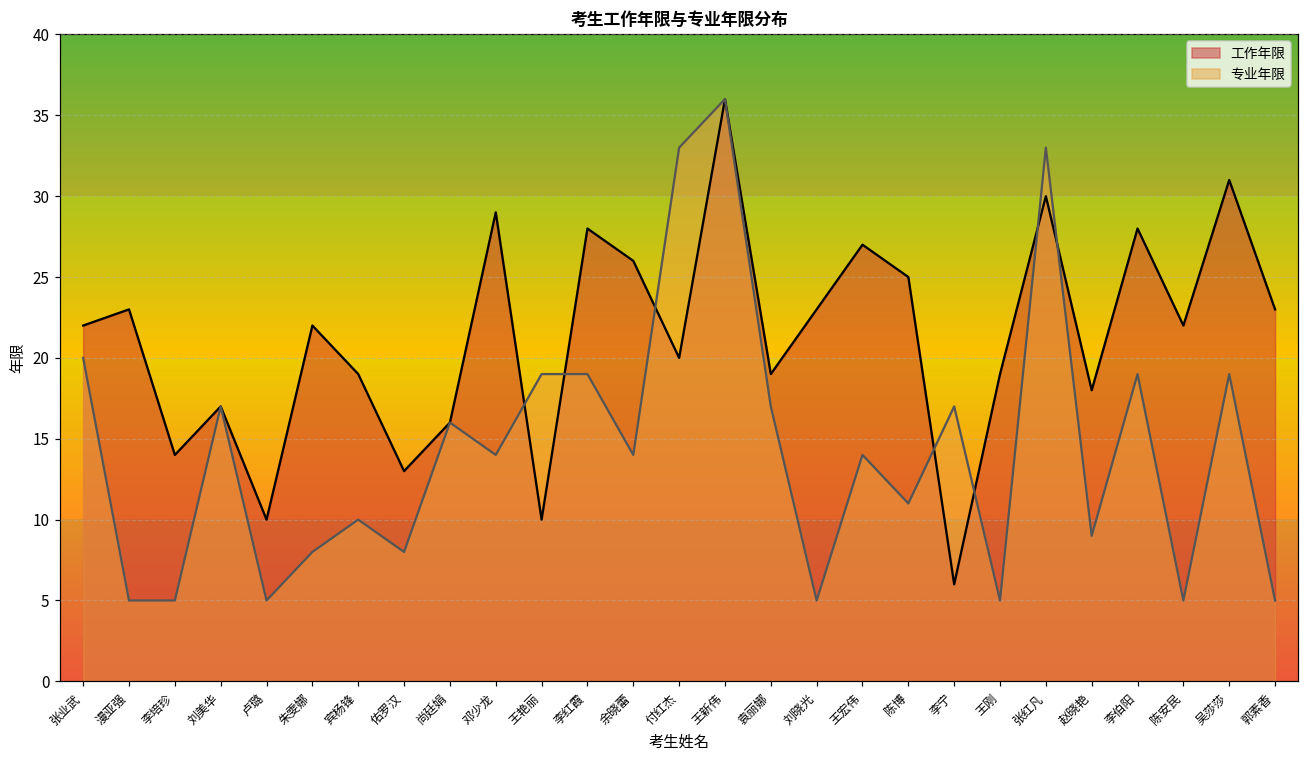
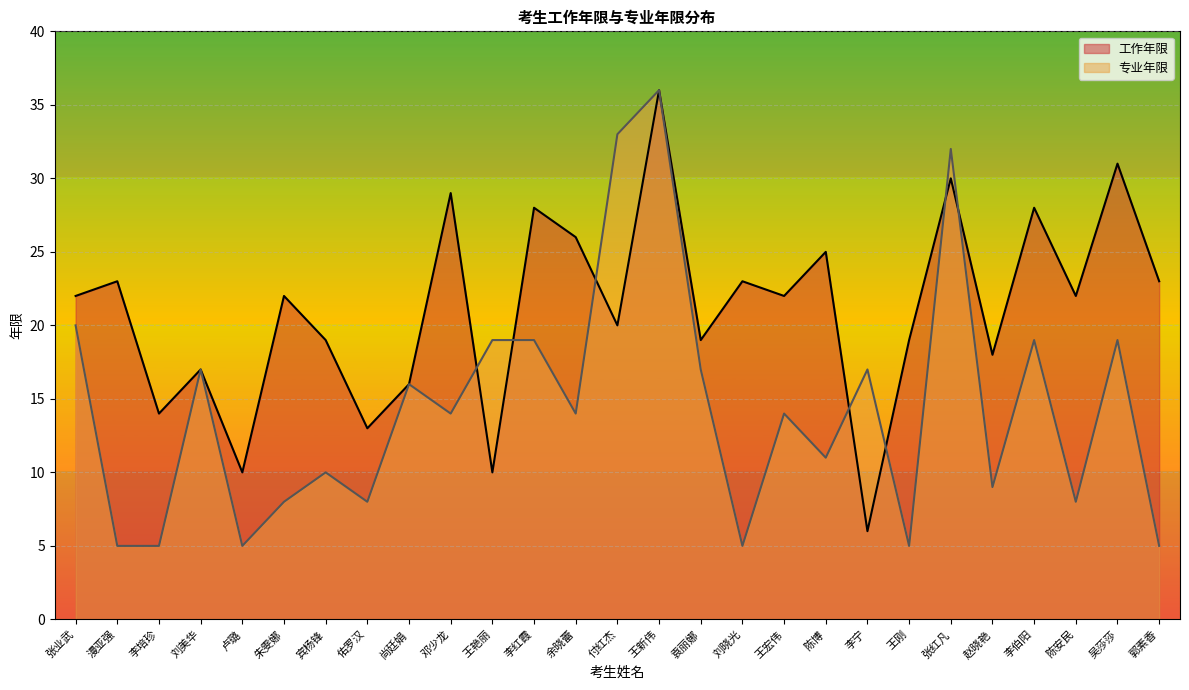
  {
    "工作年限": {
      "张业武": 22,
      "漫亚强": 23,
      "李培珍": 14,
      "卢璐": 10,
      "朱雯娜": 22,
      "宾杨锋": 19,
      "佑罗汉": 13,
      "邓少龙": 29,
      "王艳丽": 10,
      "李红霞": 28,
      "余晓蕾": 26,
      "付红杰": 20,
      "袁丽娜": 19,
      "刘晓光": 23,
-     "王宏伟": 27,
+     "王宏伟": 22,
      "陈博": 25,
      "李宁": 6,
      "王刚": 19,
      "张红凡": 30,
      "赵晓艳": 18,
      "李伯阳": 28,
      "陈安民": 22,
      "吴莎莎": 31,
      "郭素香": 23
    },
    "专业年限": {
      "张业武": 20,
      "漫亚强": 5,
      "李培珍": 5,
      "卢璐": 5,
      "朱雯娜": 8,
      "宾杨锋": 10,
      "佑罗汉": 8,
      "邓少龙": 14,
      "王艳丽": 19,
      "李红霞": 19,
      "余晓蕾": 14,
      "付红杰": 33,
      "袁丽娜": 17,
      "刘晓光": 5,
      "王宏伟": 14,
      "陈博": 11,
      "李宁": 17,
      "王刚": 5,
-     "张红凡": 33,
+     "张红凡": 32,
      "赵晓艳": 9,
      "李伯阳": 19,
-     "陈安民": 5,
+     "陈安民": 8,
      "吴莎莎": 19,
      "郭素香": 5
    }
  }
